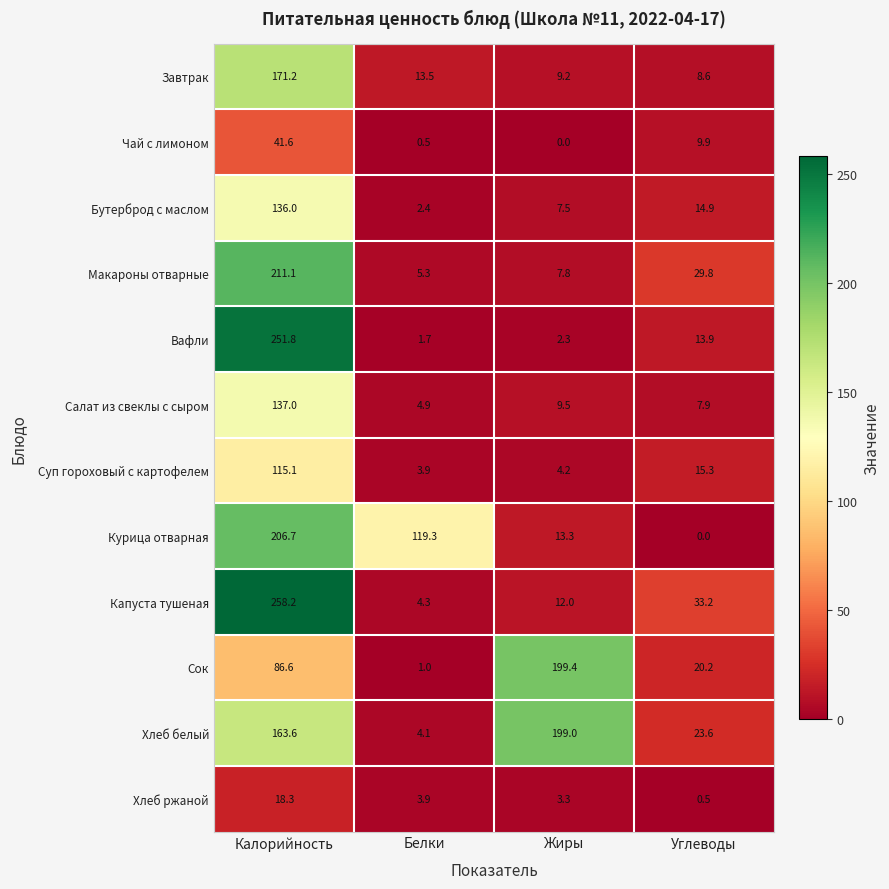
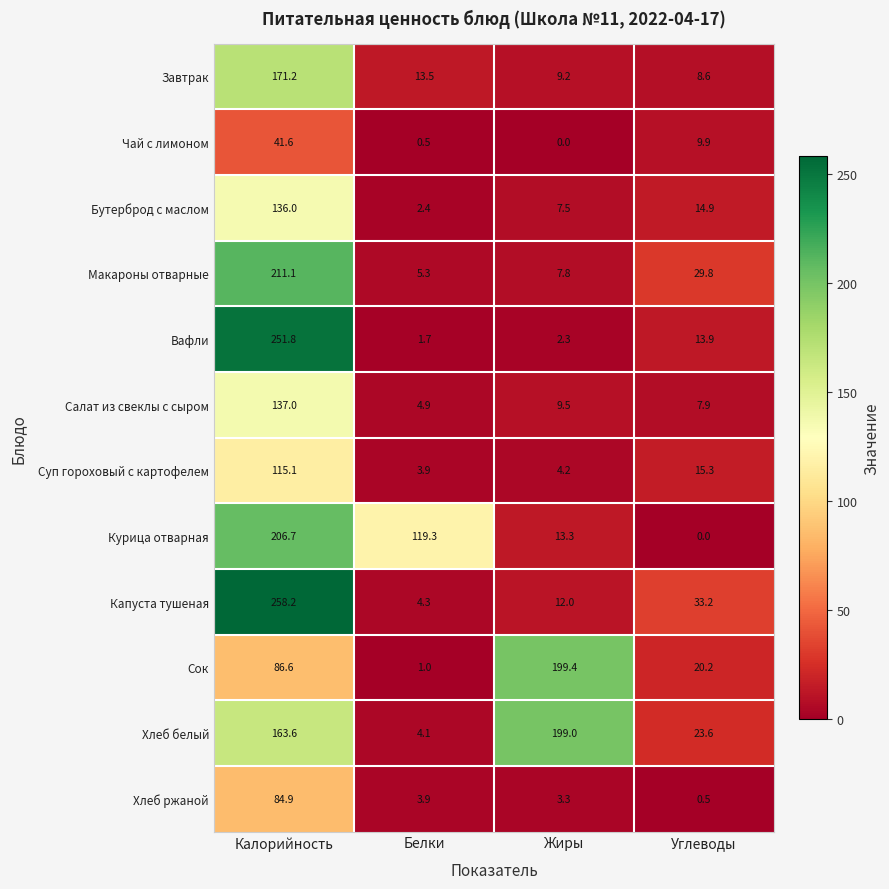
  {
    "Завтрак": {
      "Калорийность": 171.2,
      "Белки": 13.5,
      "Жиры": 9.2,
      "Углеводы": 8.6
    },
    "Чай с лимоном": {
      "Калорийность": 41.6,
      "Белки": 0.5,
      "Жиры": 0.0,
      "Углеводы": 9.9
    },
    "Бутерброд с маслом": {
      "Калорийность": 136.0,
      "Белки": 2.4,
      "Жиры": 7.5,
      "Углеводы": 14.9
    },
    "Макароны отварные": {
      "Калорийность": 211.1,
      "Белки": 5.3,
      "Жиры": 7.8,
      "Углеводы": 29.8
    },
    "Вафли": {
      "Калорийность": 251.8,
      "Белки": 1.7,
      "Жиры": 2.3,
      "Углеводы": 13.9
    },
    "Салат из свеклы с сыром": {
      "Калорийность": 137.0,
      "Белки": 4.9,
      "Жиры": 9.5,
      "Углеводы": 7.9
    },
    "Суп гороховый с картофелем": {
      "Калорийность": 115.1,
      "Белки": 3.9,
      "Жиры": 4.2,
      "Углеводы": 15.3
    },
    "Курица отварная": {
      "Калорийность": 206.7,
      "Белки": 119.3,
      "Жиры": 13.3,
      "Углеводы": 0.0
    },
    "Капуста тушеная": {
      "Калорийность": 258.2,
      "Белки": 4.3,
      "Жиры": 12.0,
      "Углеводы": 33.2
    },
    "Сок": {
      "Калорийность": 86.6,
      "Белки": 1.0,
      "Жиры": 199.4,
      "Углеводы": 20.2
    },
    "Хлеб белый": {
      "Калорийность": 163.6,
      "Белки": 4.1,
      "Жиры": 199.0,
      "Углеводы": 23.6
    },
    "Хлеб ржаной": {
-     "Калорийность": 18.3,
+     "Калорийность": 84.9,
      "Белки": 3.9,
      "Жиры": 3.3,
      "Углеводы": 0.5
    }
  }
